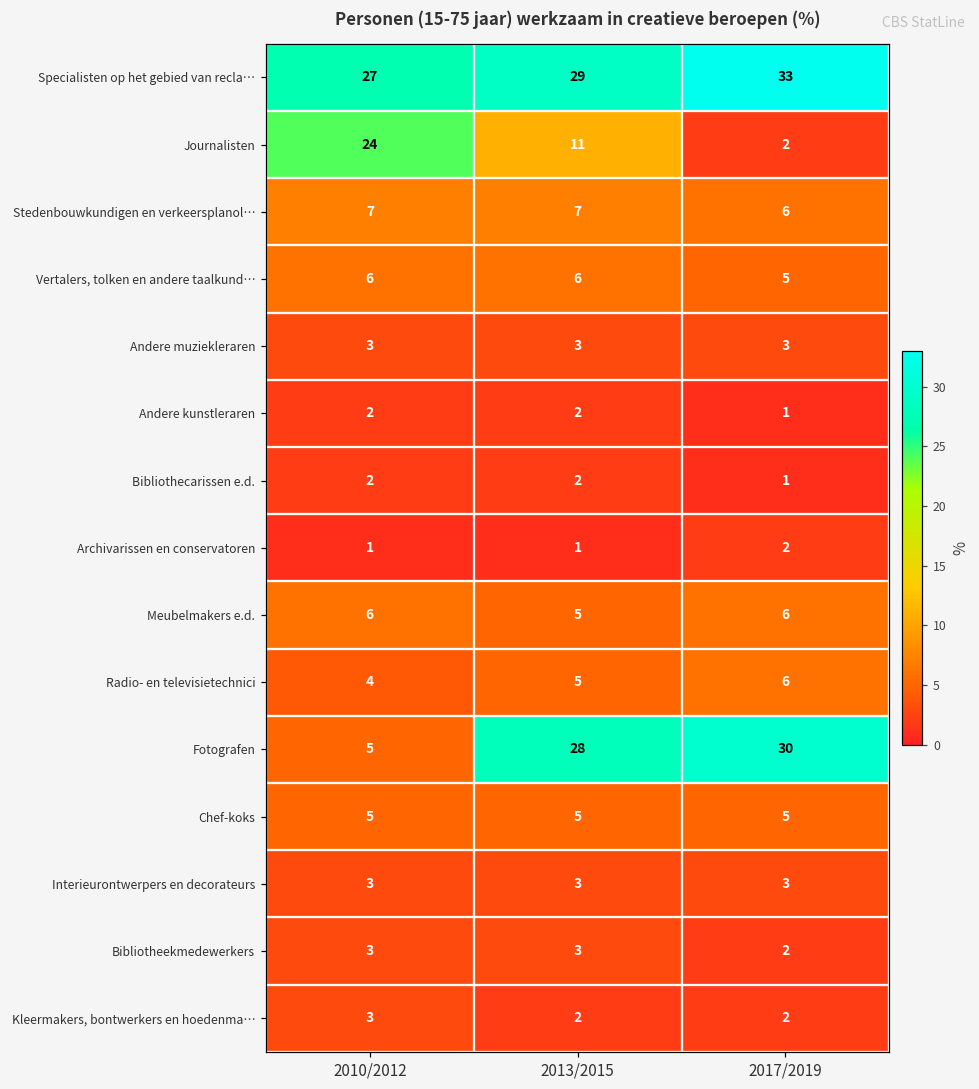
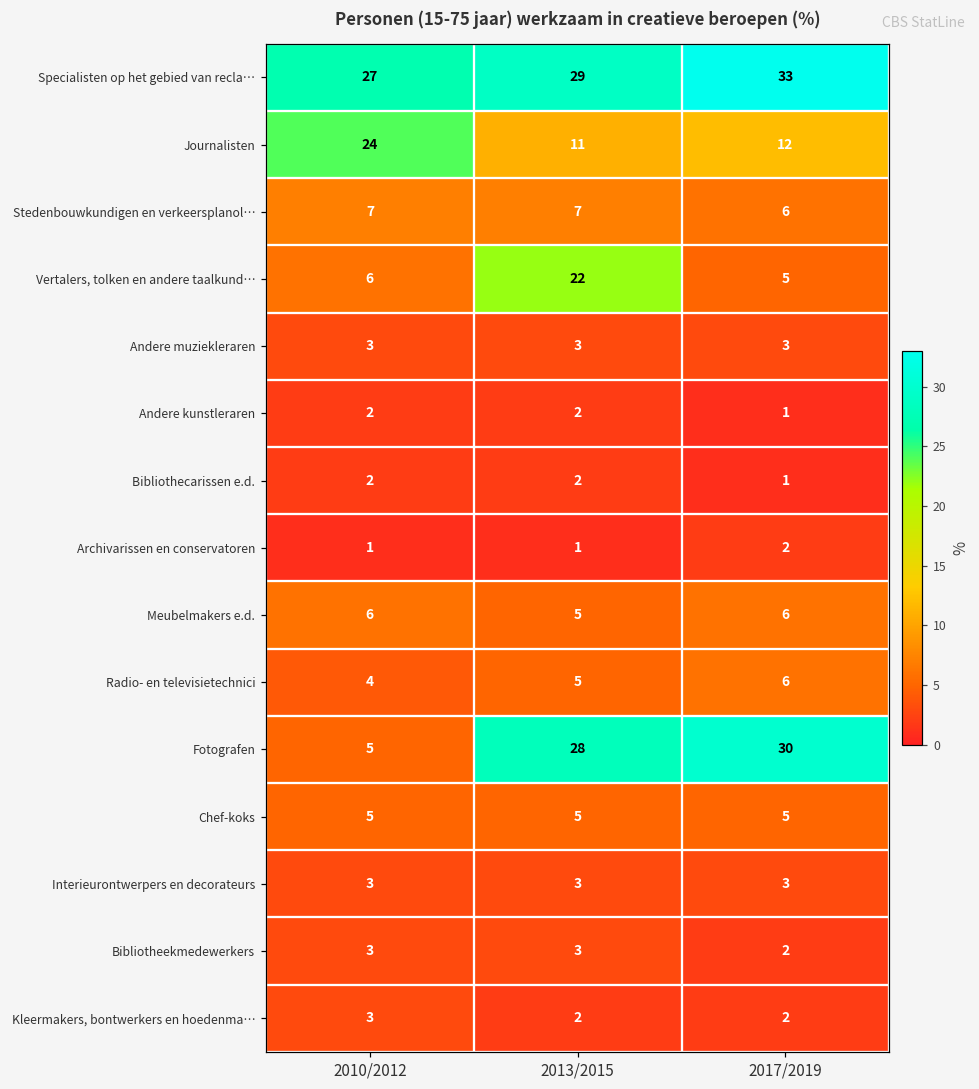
  {
    "Specialisten op het gebied van recla…": {
      "2010/2012": 27,
      "2013/2015": 29,
      "2017/2019": 33
    },
    "Journalisten": {
      "2010/2012": 24,
      "2013/2015": 11,
-     "2017/2019": 2
+     "2017/2019": 12
    },
    "Stedenbouwkundigen en verkeersplanol…": {
      "2010/2012": 7,
      "2013/2015": 7,
      "2017/2019": 6
    },
    "Vertalers, tolken en andere taalkund…": {
      "2010/2012": 6,
-     "2013/2015": 6,
+     "2013/2015": 22,
      "2017/2019": 5
    },
    "Andere muziekleraren": {
      "2010/2012": 3,
      "2013/2015": 3,
      "2017/2019": 3
    },
    "Andere kunstleraren": {
      "2010/2012": 2,
      "2013/2015": 2,
      "2017/2019": 1
    },
    "Bibliothecarissen e.d.": {
      "2010/2012": 2,
      "2013/2015": 2,
      "2017/2019": 1
    },
    "Archivarissen en conservatoren": {
      "2010/2012": 1,
      "2013/2015": 1,
      "2017/2019": 2
    },
    "Meubelmakers e.d.": {
      "2010/2012": 6,
      "2013/2015": 5,
      "2017/2019": 6
    },
    "Radio- en televisietechnici": {
      "2010/2012": 4,
      "2013/2015": 5,
      "2017/2019": 6
    },
    "Fotografen": {
      "2010/2012": 5,
      "2013/2015": 28,
      "2017/2019": 30
    },
    "Chef-koks": {
      "2010/2012": 5,
      "2013/2015": 5,
      "2017/2019": 5
    },
    "Interieurontwerpers en decorateurs": {
      "2010/2012": 3,
      "2013/2015": 3,
      "2017/2019": 3
    },
    "Bibliotheekmedewerkers": {
      "2010/2012": 3,
      "2013/2015": 3,
      "2017/2019": 2
    },
    "Kleermakers, bontwerkers en hoedenma…": {
      "2010/2012": 3,
      "2013/2015": 2,
      "2017/2019": 2
    }
  }
